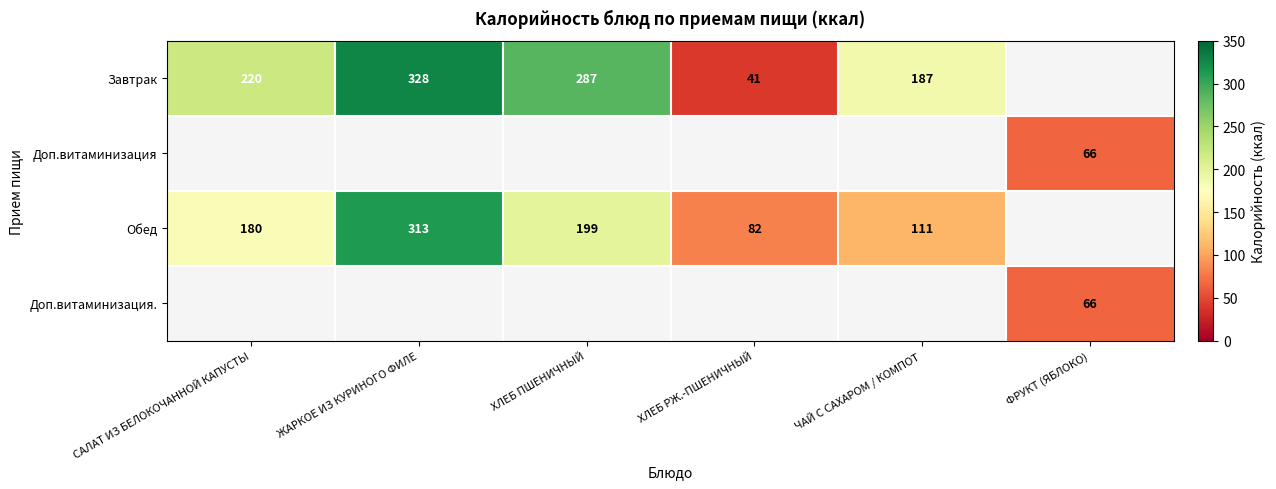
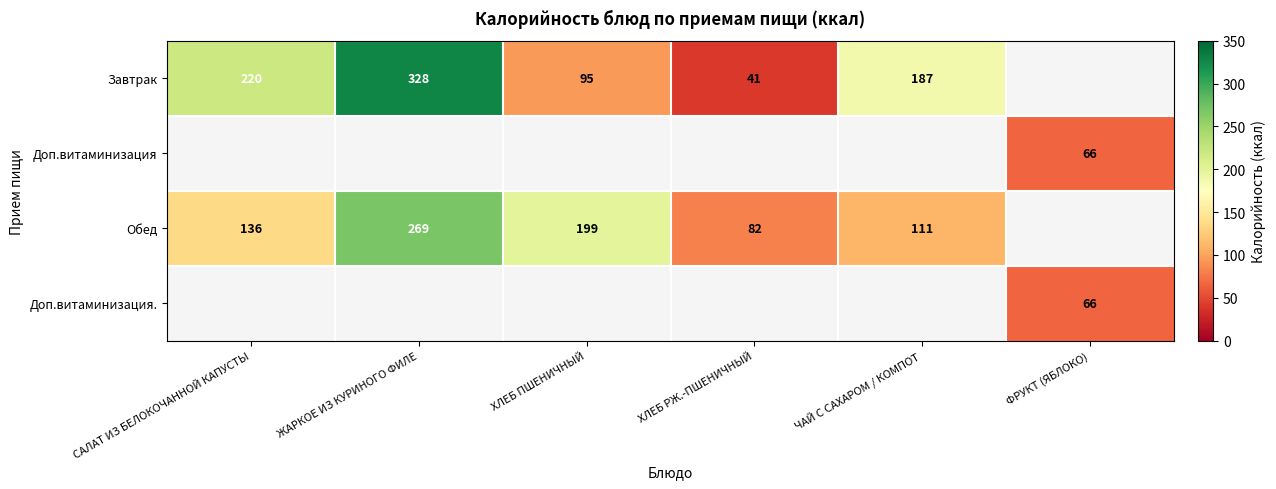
  {
    "Завтрак": {
      "САЛАТ ИЗ БЕЛОКОЧАННОЙ КАПУСТЫ": 220,
      "ЖАРКОЕ ИЗ КУРИНОГО ФИЛЕ": 328,
-     "ХЛЕБ ПШЕНИЧНЫЙ": 287,
+     "ХЛЕБ ПШЕНИЧНЫЙ": 95,
      "ХЛЕБ РЖ.-ПШЕНИЧНЫЙ": 41,
      "ЧАЙ С САХАРОМ / КОМПОТ": 187
    },
    "Доп.витаминизация": {
      "ФРУКТ (ЯБЛОКО)": 66
    },
    "Обед": {
-     "САЛАТ ИЗ БЕЛОКОЧАННОЙ КАПУСТЫ": 180,
-     "ЖАРКОЕ ИЗ КУРИНОГО ФИЛЕ": 313,
+     "САЛАТ ИЗ БЕЛОКОЧАННОЙ КАПУСТЫ": 136,
+     "ЖАРКОЕ ИЗ КУРИНОГО ФИЛЕ": 269,
      "ХЛЕБ ПШЕНИЧНЫЙ": 199,
      "ХЛЕБ РЖ.-ПШЕНИЧНЫЙ": 82,
      "ЧАЙ С САХАРОМ / КОМПОТ": 111
    },
    "Доп.витаминизация.": {
      "ФРУКТ (ЯБЛОКО)": 66
    }
  }
